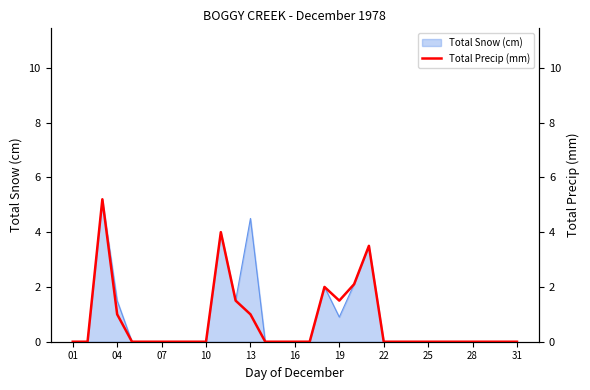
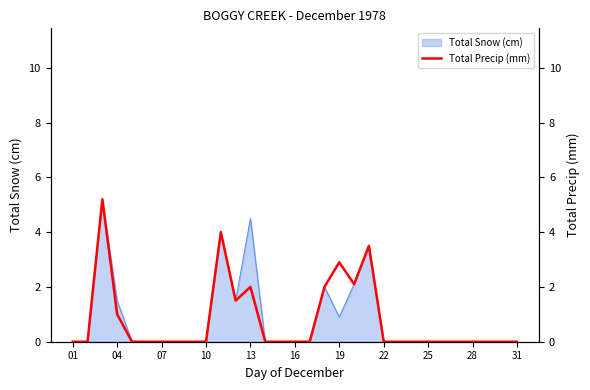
  {
    "Total Snow (cm)": {
      "01": 0.0,
      "04": 1.5,
      "07": 0.0,
      "10": 0.0,
      "13": 4.5,
      "16": 0.0,
      "19": 0.9,
      "22": 0.0,
      "25": 0.0,
      "28": 0.0,
      "31": 0.0
    },
    "Total Precip (mm)": {
      "01": 0.0,
      "04": 1.0,
      "07": 0.0,
      "10": 0.0,
-     "13": 1,
+     "13": 2,
      "16": 0.0,
-     "19": 1.5,
+     "19": 2.9,
      "22": 0.0,
      "25": 0.0,
      "28": 0.0,
      "31": 0.0
    }
  }
